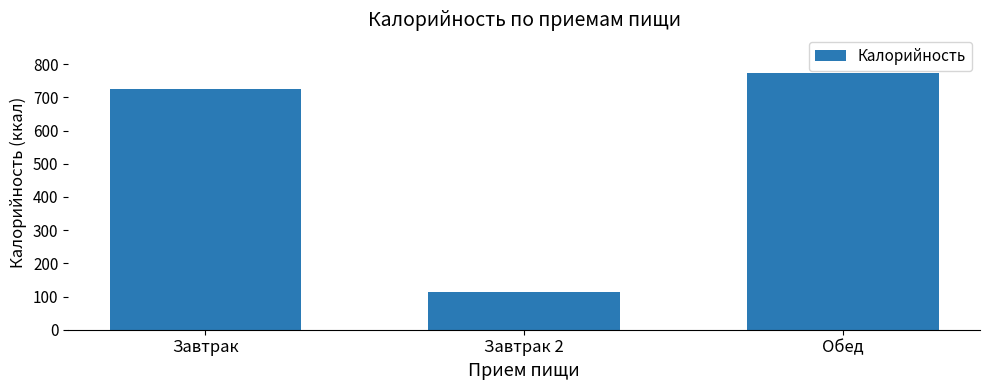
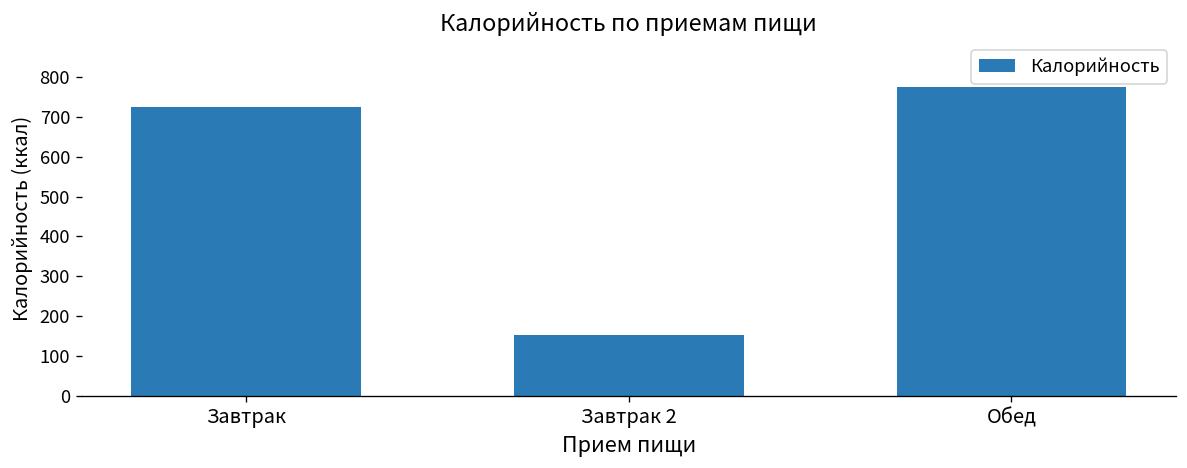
  {
    "Завтрак": 720,
-   "Завтрак 2": 110,
+   "Завтрак 2": 150,
    "Обед": 770
  }
